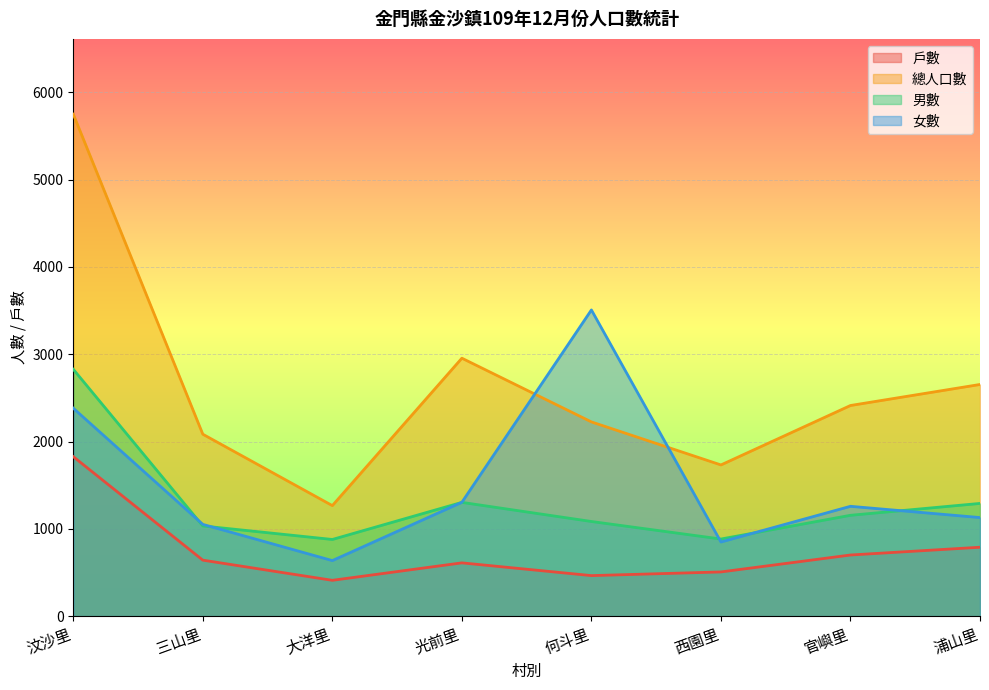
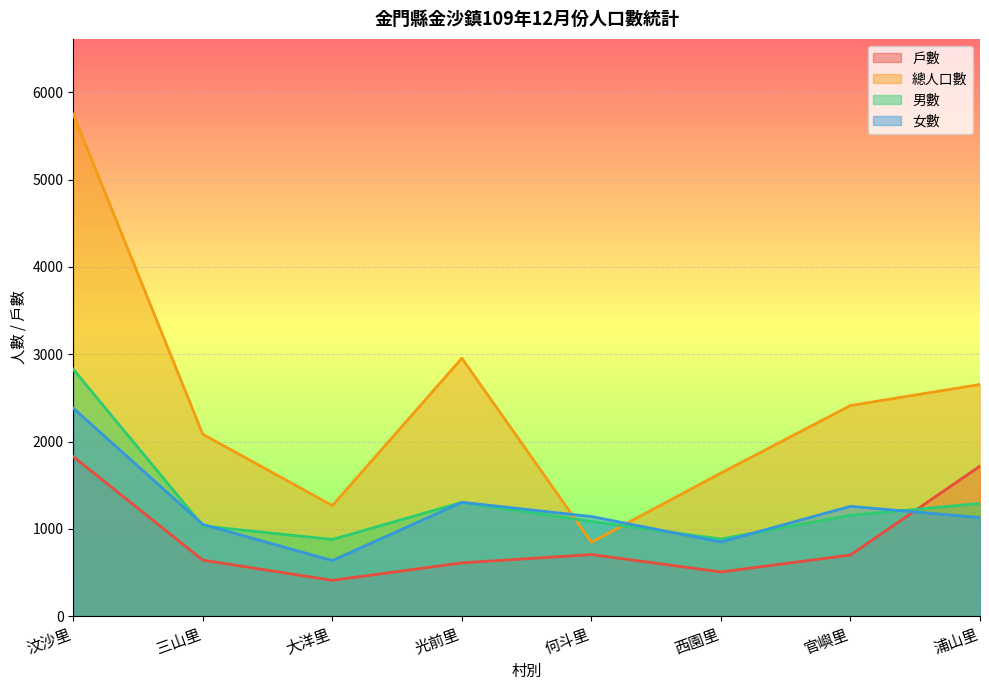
  {
    "戶數": {
      "汶沙里": 1800,
      "三山里": 600,
      "大洋里": 400,
      "光前里": 600,
-     "何斗里": 500,
+     "何斗里": 700,
      "西園里": 500,
      "官嶼里": 700,
-     "浦山里": 800
+     "浦山里": 1700
    },
    "總人口數": {
      "汶沙里": 5800,
      "三山里": 2100,
      "大洋里": 1300,
      "光前里": 3000,
-     "何斗里": 2200,
-     "西園里": 1700,
+     "何斗里": 800,
+     "西園里": 1600,
      "官嶼里": 2400,
      "浦山里": 2700
    },
    "男數": {
      "汶沙里": 2800,
      "大洋里": 900,
      "何斗里": 1100,
      "西園里": 900,
      "官嶼里": 1200,
      "浦山里": 1300
    },
    "女數": {
      "汶沙里": 2400,
      "大洋里": 600,
-     "何斗里": 3500,
+     "何斗里": 1100,
      "西園里": 800,
      "官嶼里": 1300,
      "浦山里": 1100
    }
  }
